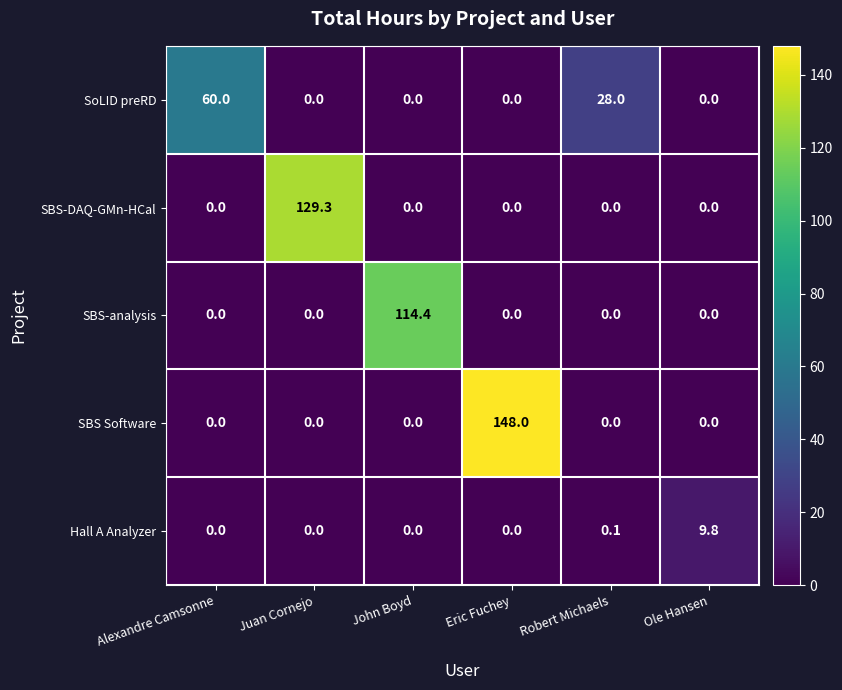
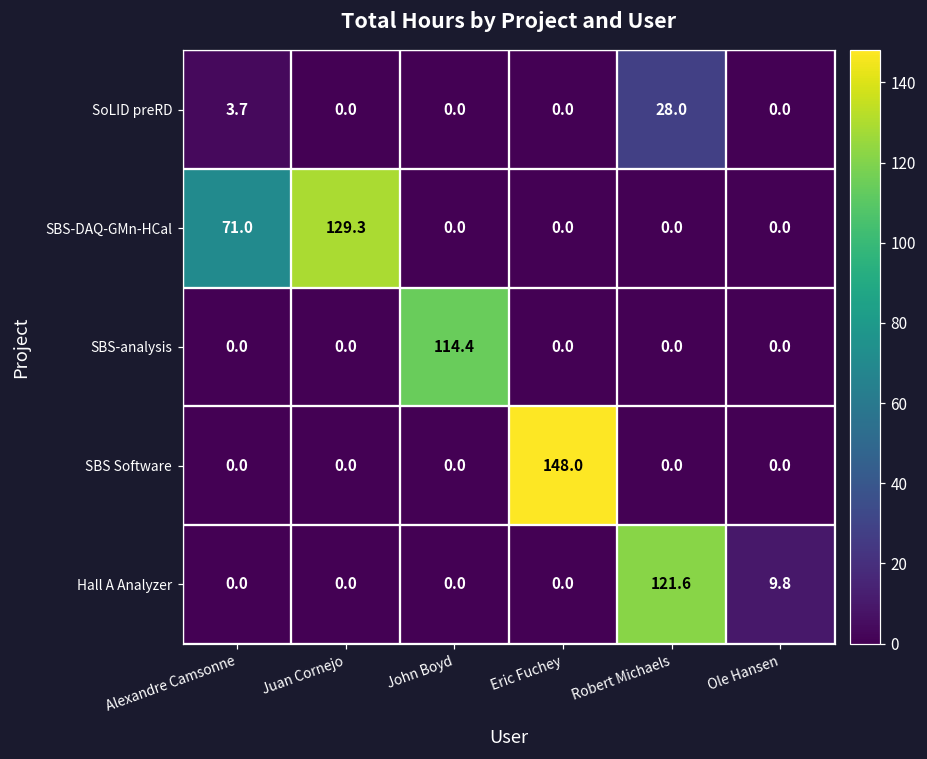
  {
    "SoLID preRD": {
-     "Alexandre Camsonne": 60.0,
+     "Alexandre Camsonne": 3.7,
      "Juan Cornejo": 0.0,
      "John Boyd": 0.0,
      "Eric Fuchey": 0.0,
      "Robert Michaels": 28.0,
      "Ole Hansen": 0.0
    },
    "SBS-DAQ-GMn-HCal": {
-     "Alexandre Camsonne": 0.0,
+     "Alexandre Camsonne": 71.0,
      "Juan Cornejo": 129.3,
      "John Boyd": 0.0,
      "Eric Fuchey": 0.0,
      "Robert Michaels": 0.0,
      "Ole Hansen": 0.0
    },
    "SBS-analysis": {
      "Alexandre Camsonne": 0.0,
      "Juan Cornejo": 0.0,
      "John Boyd": 114.4,
      "Eric Fuchey": 0.0,
      "Robert Michaels": 0.0,
      "Ole Hansen": 0.0
    },
    "SBS Software": {
      "Alexandre Camsonne": 0.0,
      "Juan Cornejo": 0.0,
      "John Boyd": 0.0,
      "Eric Fuchey": 148.0,
      "Robert Michaels": 0.0,
      "Ole Hansen": 0.0
    },
    "Hall A Analyzer": {
      "Alexandre Camsonne": 0.0,
      "Juan Cornejo": 0.0,
      "John Boyd": 0.0,
      "Eric Fuchey": 0.0,
-     "Robert Michaels": 0.1,
+     "Robert Michaels": 121.6,
      "Ole Hansen": 9.8
    }
  }
